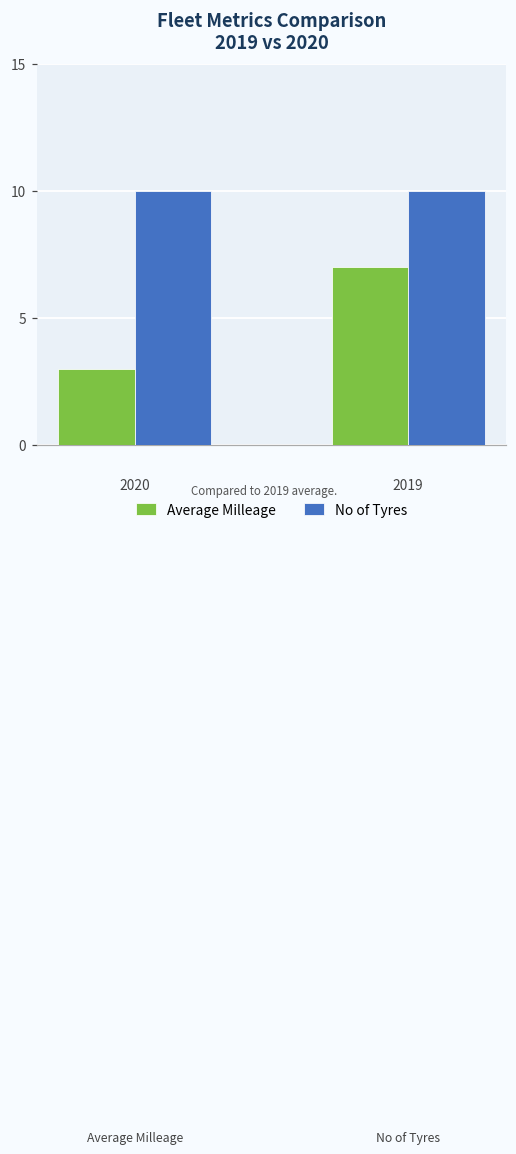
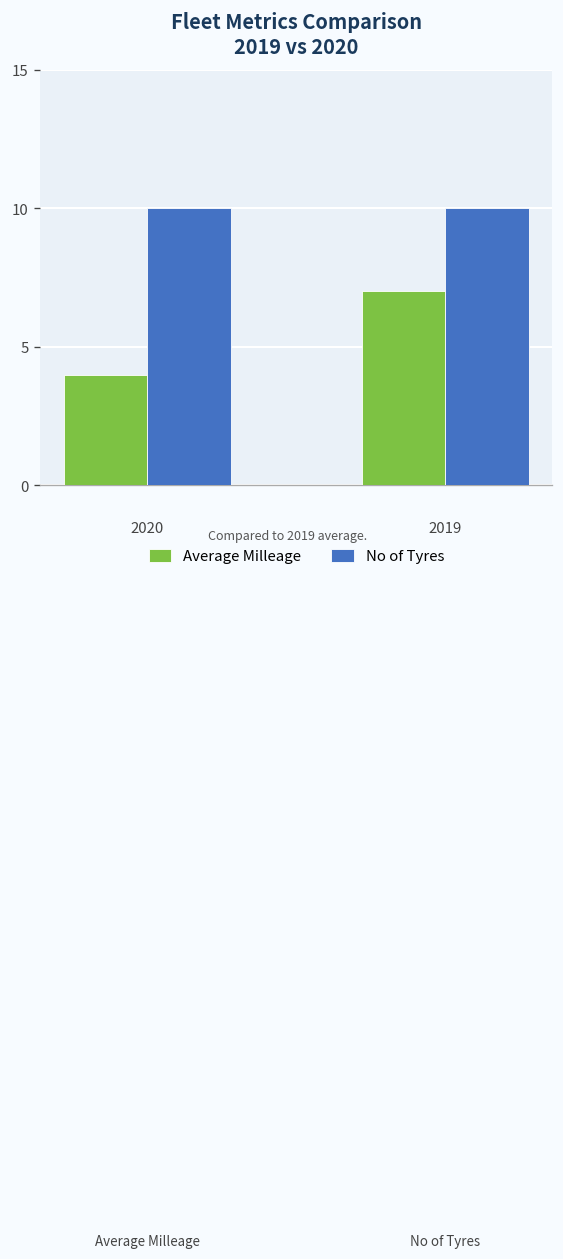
  {
    "Average Milleage": {
-     "2020": 3,
+     "2020": 4,
      "2019": 7
    },
    "No of Tyres": {
      "2020": 10,
      "2019": 10
    }
  }
